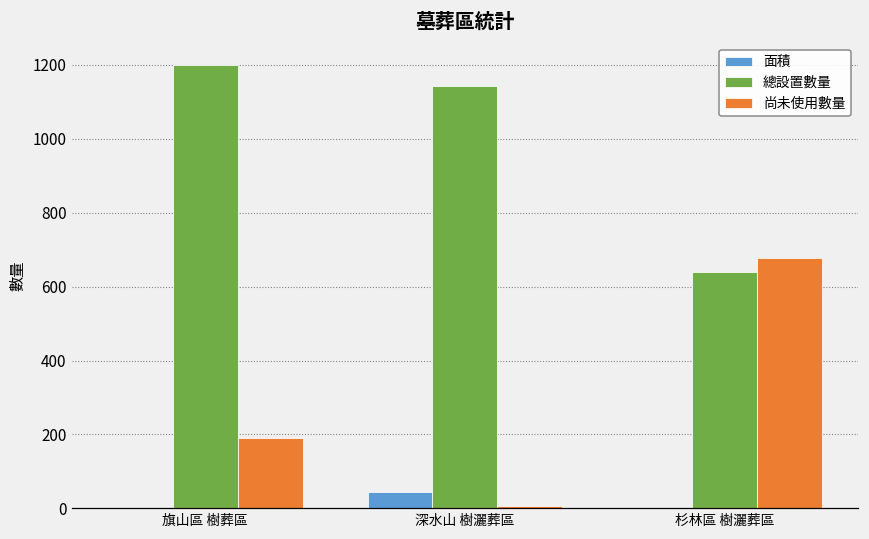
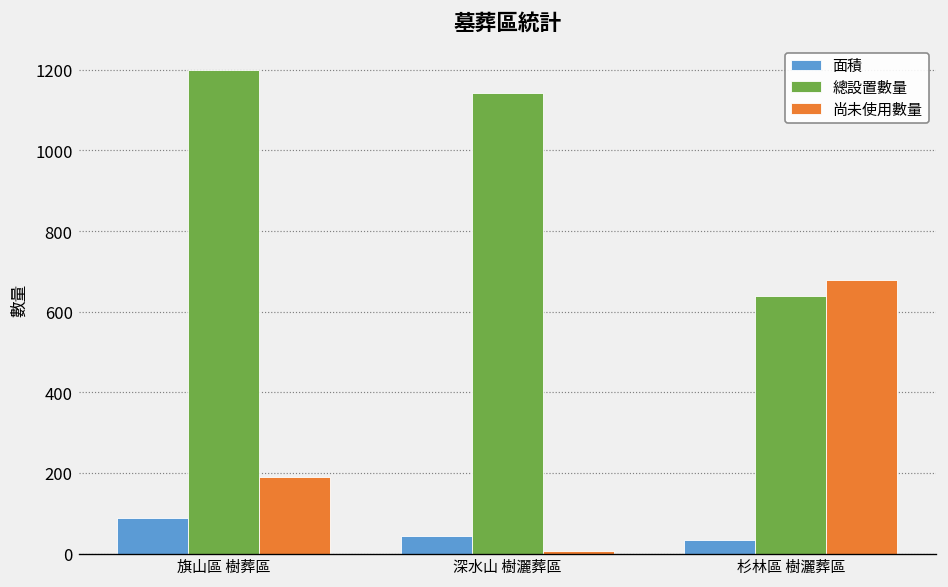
  {
    "面積": {
-     "旗山區 樹葬區": 0,
+     "旗山區 樹葬區": 90,
      "深水山 樹灑葬區": 40,
-     "杉林區 樹灑葬區": 0
+     "杉林區 樹灑葬區": 30
    },
    "總設置數量": {
      "旗山區 樹葬區": 1200,
      "深水山 樹灑葬區": 1140,
      "杉林區 樹灑葬區": 640
    },
    "尚未使用數量": {
      "旗山區 樹葬區": 190,
      "杉林區 樹灑葬區": 680
    }
  }
